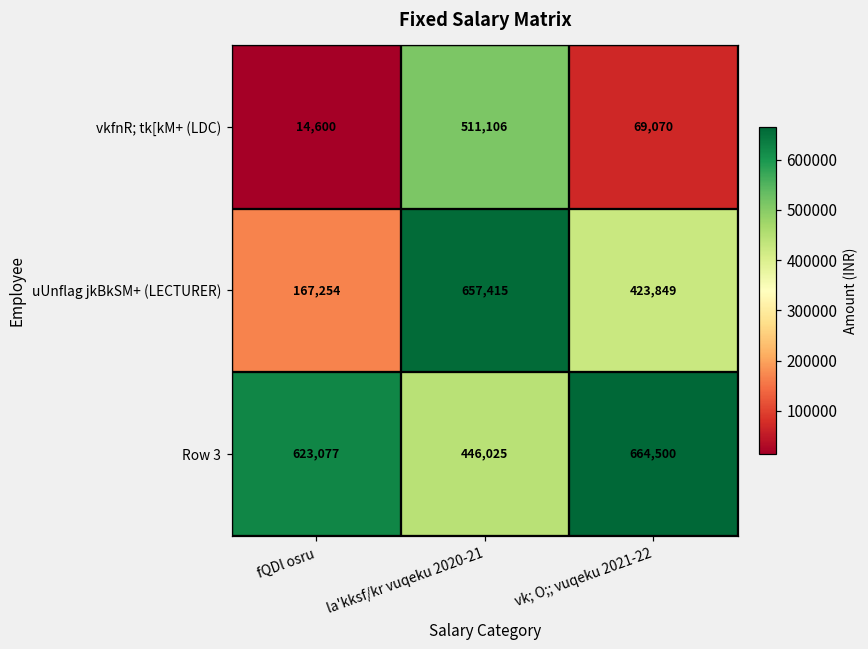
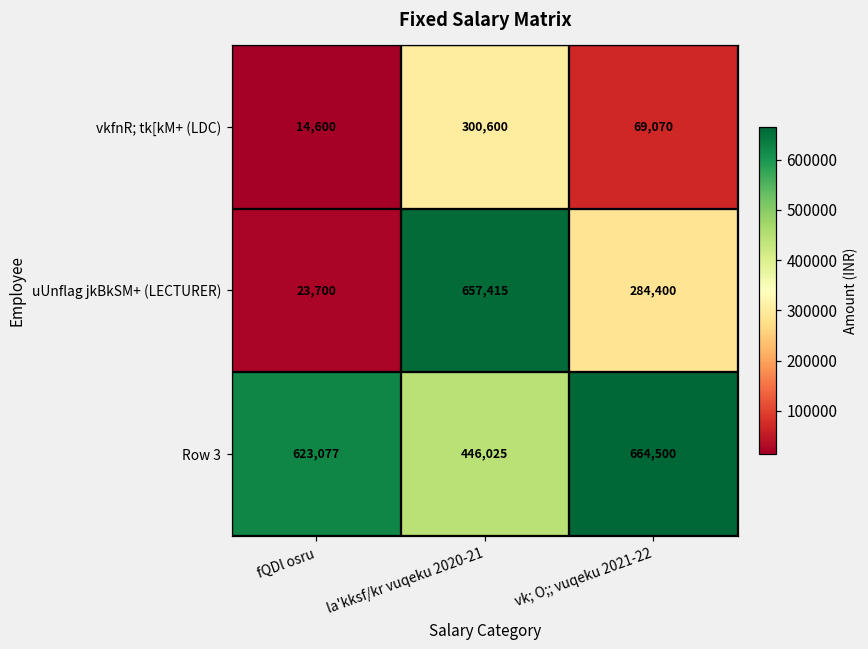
  {
    "vkfnR; tk[kM+ (LDC)": {
      "fQDl osru": "14,600",
-     "la'kksf/kr vuqeku 2020-21": "511,106",
+     "la'kksf/kr vuqeku 2020-21": "300,600",
      "vk; O;; vuqeku 2021-22": "69,070"
    },
    "uUnflag jkBkSM+ (LECTURER)": {
-     "fQDl osru": "167,254",
+     "fQDl osru": "23,700",
      "la'kksf/kr vuqeku 2020-21": "657,415",
-     "vk; O;; vuqeku 2021-22": "423,849"
+     "vk; O;; vuqeku 2021-22": "284,400"
    },
    "Row 3": {
      "fQDl osru": "623,077",
      "la'kksf/kr vuqeku 2020-21": "446,025",
      "vk; O;; vuqeku 2021-22": "664,500"
    }
  }
